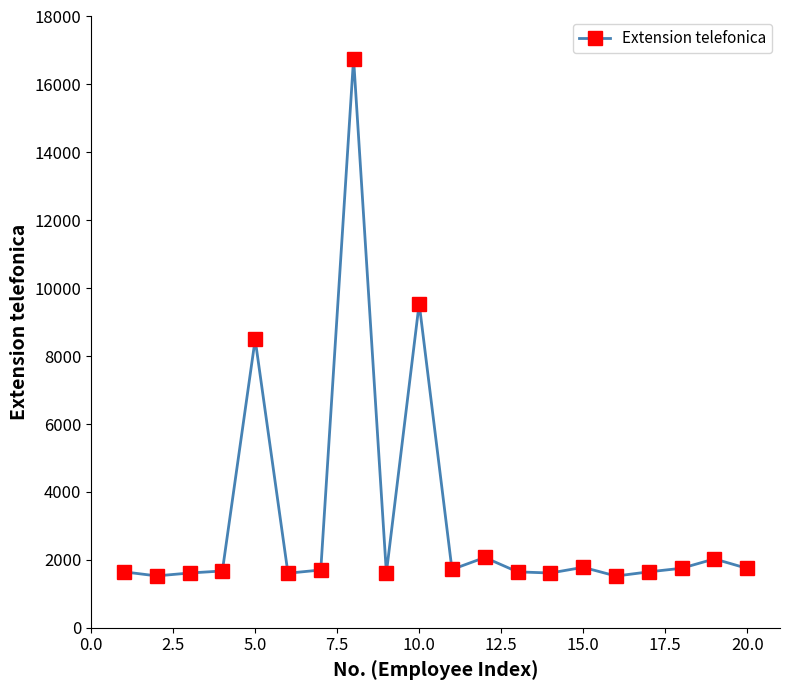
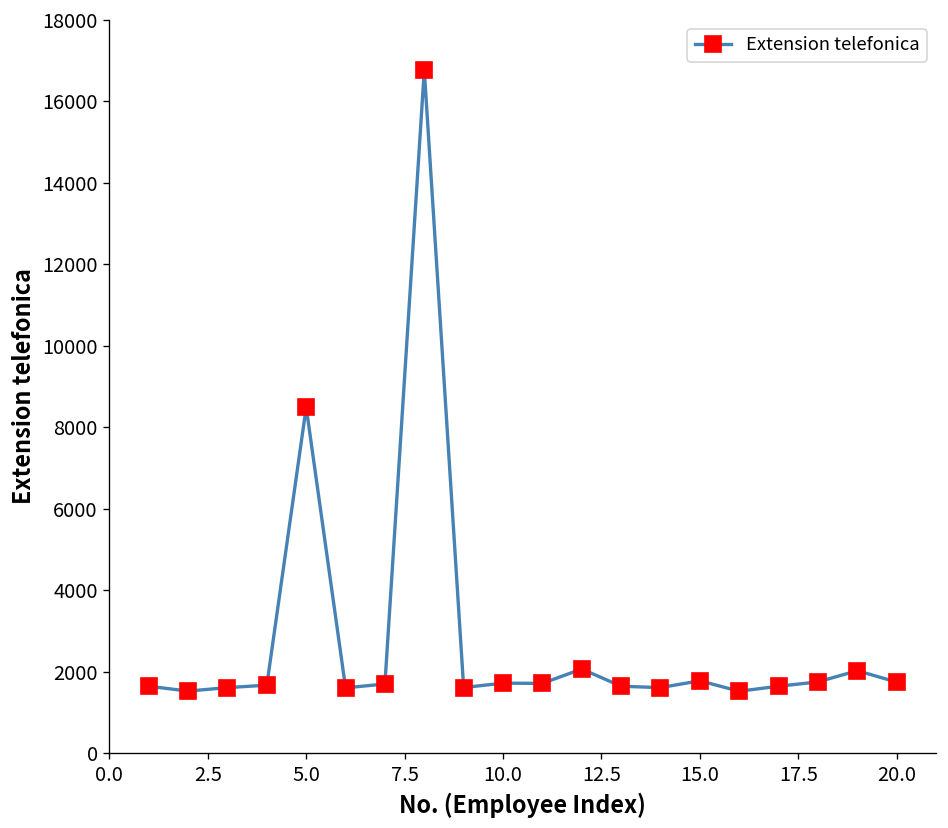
  {
    "5.0": 8500,
-   "10.0": 9500,
+   "10.0": 1700,
    "15.0": 1800,
    "20.0": 1700
  }
